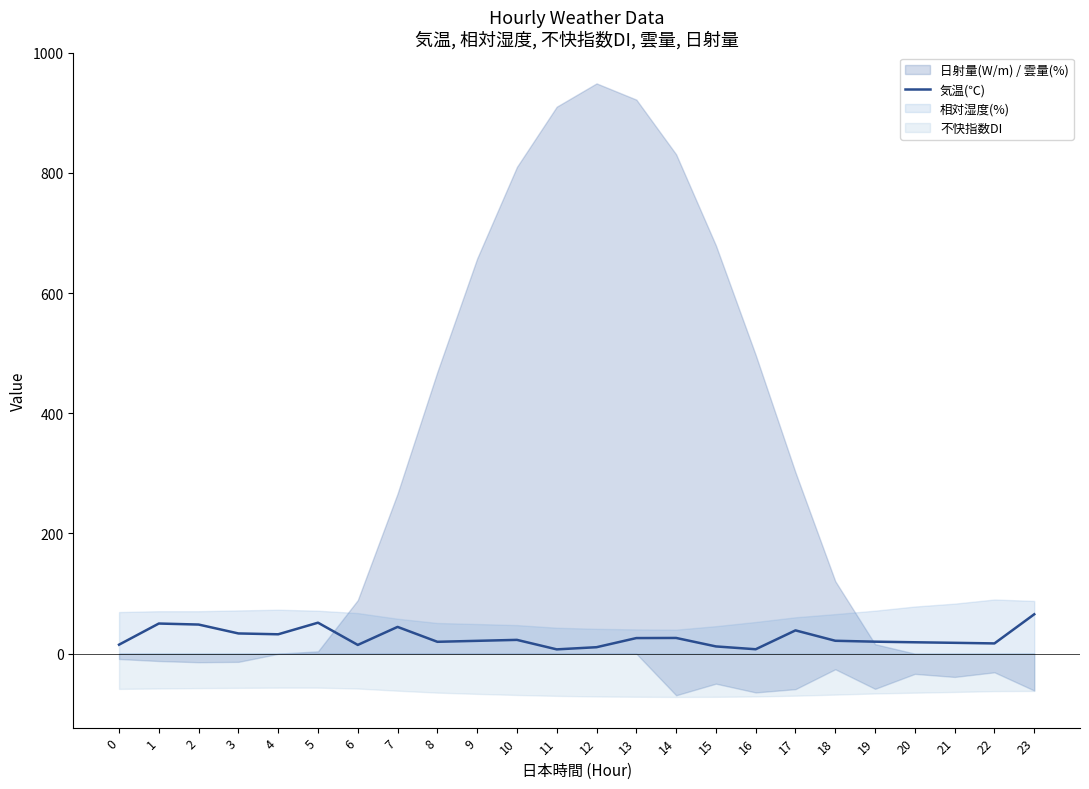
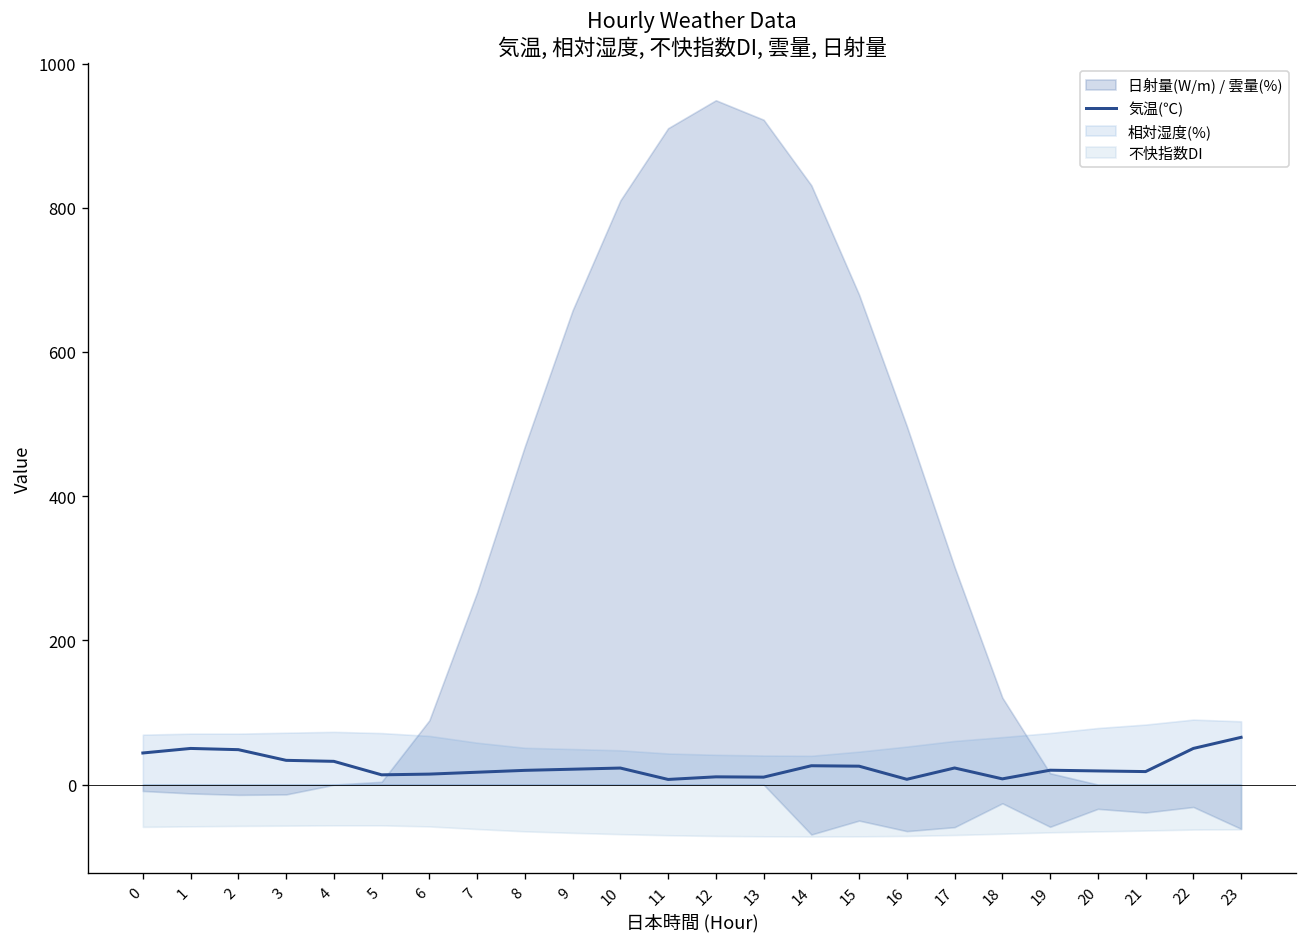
  {
    "気温(℃)": {
-     "0": 10,
+     "0": 40,
      "1": 50,
      "2": 50,
      "3": 30,
      "4": 30,
-     "5": 50,
+     "5": 10,
      "6": 10,
-     "7": 40,
+     "7": 20,
      "8": 20,
      "9": 20,
      "10": 20,
      "11": 10,
      "12": 10,
-     "13": 30,
+     "13": 10,
      "14": 30,
-     "15": 10,
+     "15": 30,
      "16": 10,
-     "17": 40,
-     "18": 20,
+     "17": 20,
+     "18": 10,
      "20": 20,
      "21": 20,
-     "22": 20,
+     "22": 50,
      "23": 70
    }
  }
